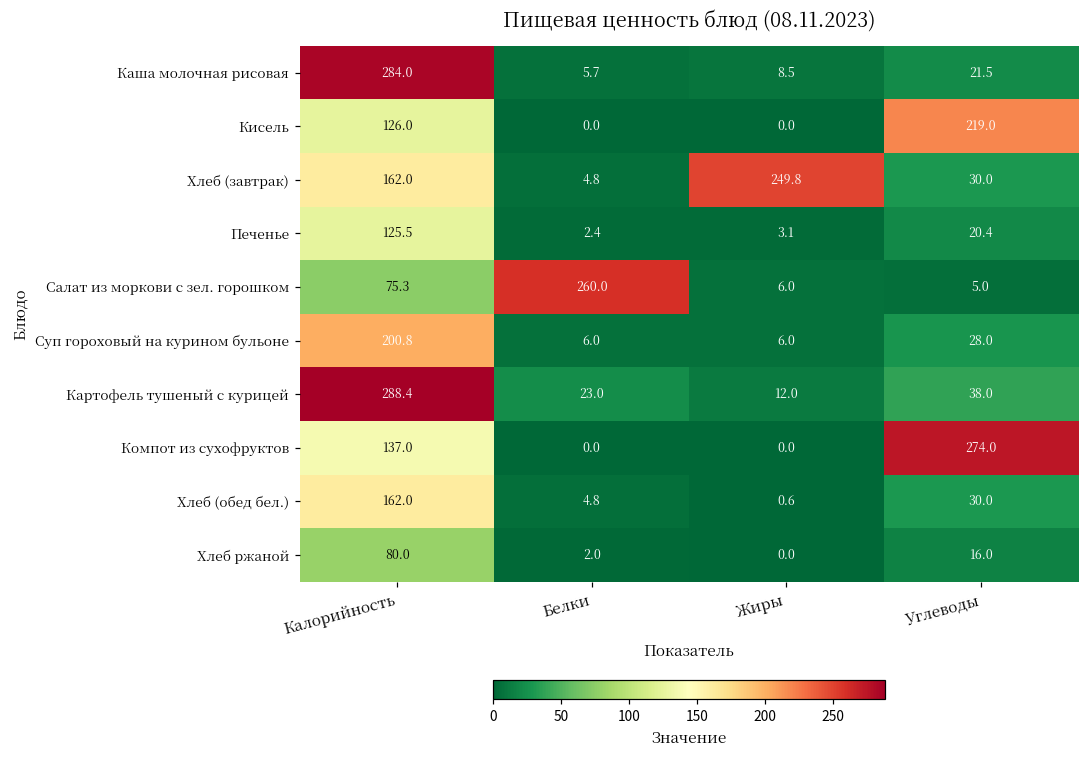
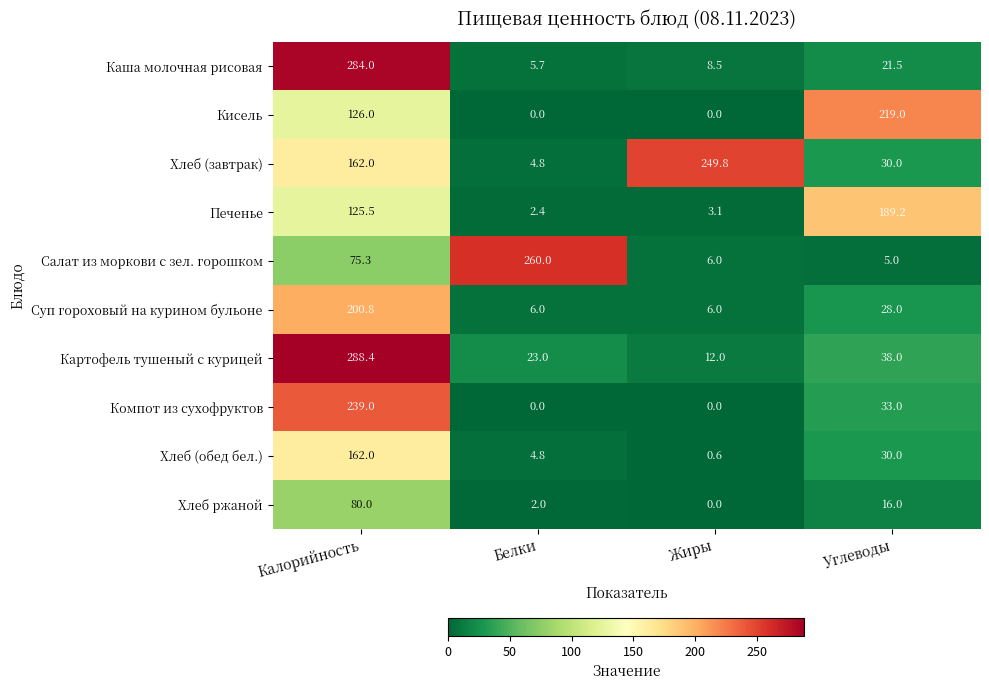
  {
    "Каша молочная рисовая": {
      "Калорийность": 284.0,
      "Белки": 5.7,
      "Жиры": 8.5,
      "Углеводы": 21.5
    },
    "Кисель": {
      "Калорийность": 126.0,
      "Белки": 0.0,
      "Жиры": 0.0,
      "Углеводы": 219.0
    },
    "Хлеб (завтрак)": {
      "Калорийность": 162.0,
      "Белки": 4.8,
      "Жиры": 249.8,
      "Углеводы": 30.0
    },
    "Печенье": {
      "Калорийность": 125.5,
      "Белки": 2.4,
      "Жиры": 3.1,
-     "Углеводы": 20.4
+     "Углеводы": 189.2
    },
    "Салат из моркови с зел. горошком": {
      "Калорийность": 75.3,
      "Белки": 260.0,
      "Жиры": 6.0,
      "Углеводы": 5.0
    },
    "Суп гороховый на курином бульоне": {
      "Калорийность": 200.8,
      "Белки": 6.0,
      "Жиры": 6.0,
      "Углеводы": 28.0
    },
    "Картофель тушеный с курицей": {
      "Калорийность": 288.4,
      "Белки": 23.0,
      "Жиры": 12.0,
      "Углеводы": 38.0
    },
    "Компот из сухофруктов": {
-     "Калорийность": 137.0,
+     "Калорийность": 239.0,
      "Белки": 0.0,
      "Жиры": 0.0,
-     "Углеводы": 274.0
+     "Углеводы": 33.0
    },
    "Хлеб (обед бел.)": {
      "Калорийность": 162.0,
      "Белки": 4.8,
      "Жиры": 0.6,
      "Углеводы": 30.0
    },
    "Хлеб ржаной": {
      "Калорийность": 80.0,
      "Белки": 2.0,
      "Жиры": 0.0,
      "Углеводы": 16.0
    }
  }
